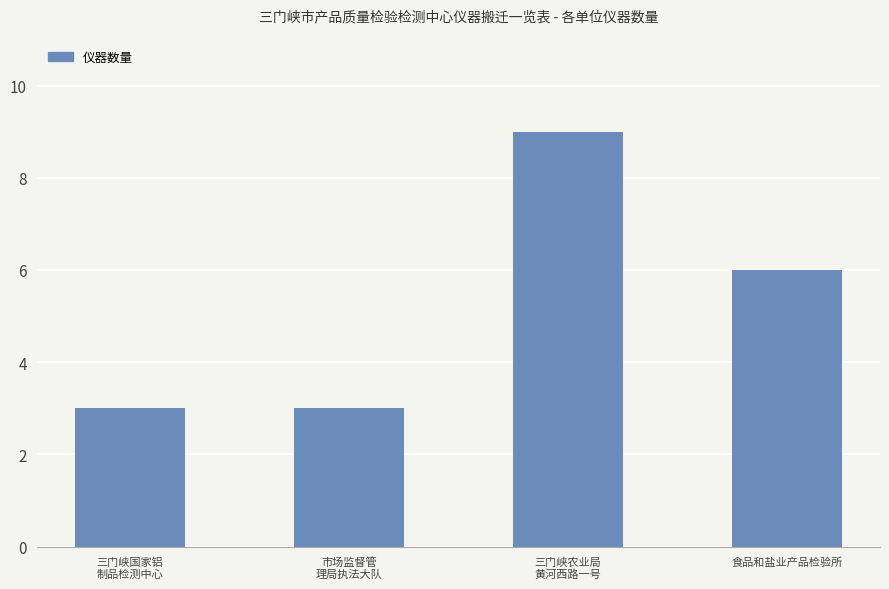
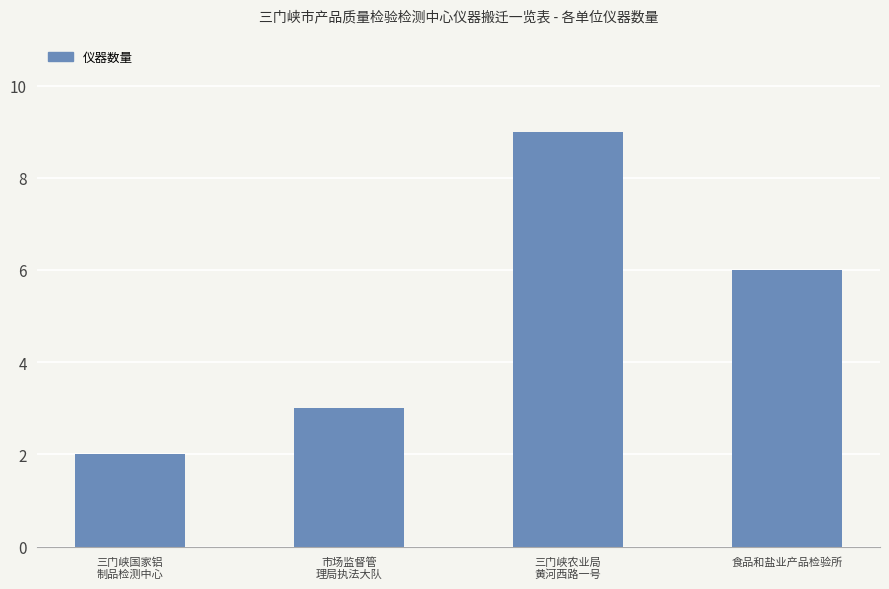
  {
-   "三门峡国家铝 制品检测中心": 3,
+   "三门峡国家铝 制品检测中心": 2,
    "市场监督管 理局执法大队": 3,
    "三门峡农业局 黄河西路一号": 9,
    "食品和盐业产品检验所": 6
  }
